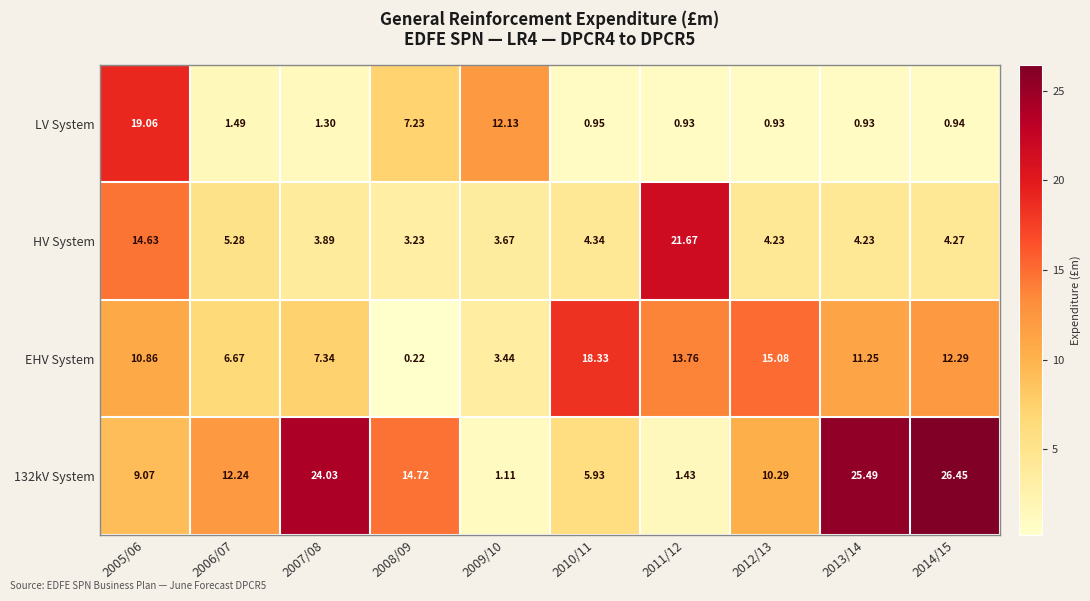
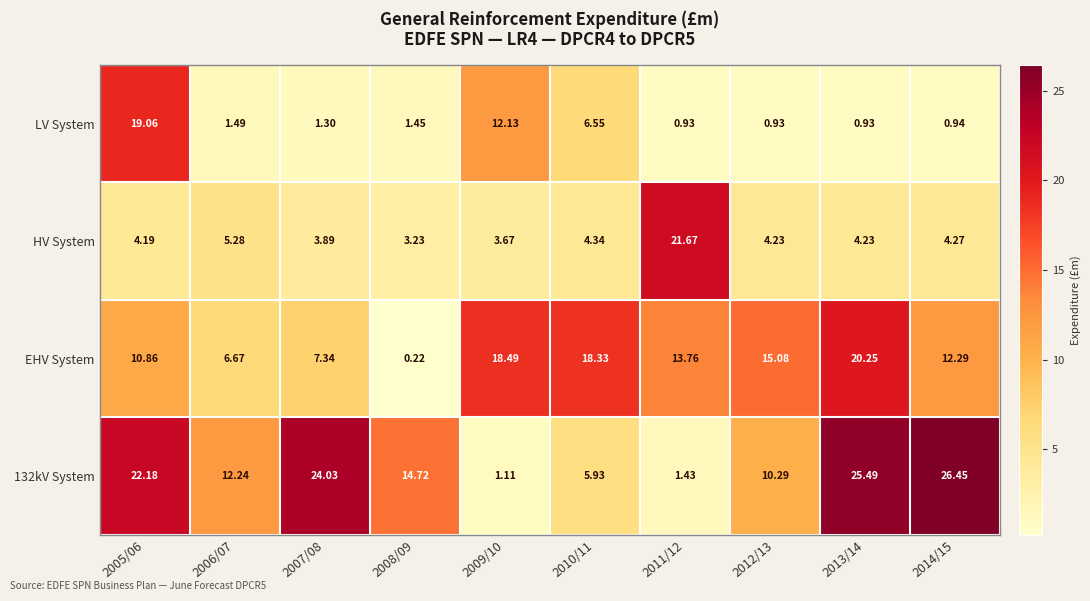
  {
    "LV System": {
      "2005/06": 19.06,
      "2006/07": 1.49,
      "2007/08": 1.30,
-     "2008/09": 7.23,
+     "2008/09": 1.45,
      "2009/10": 12.13,
-     "2010/11": 0.95,
+     "2010/11": 6.55,
      "2011/12": 0.93,
      "2012/13": 0.93,
      "2013/14": 0.93,
      "2014/15": 0.94
    },
    "HV System": {
-     "2005/06": 14.63,
+     "2005/06": 4.19,
      "2006/07": 5.28,
      "2007/08": 3.89,
      "2008/09": 3.23,
      "2009/10": 3.67,
      "2010/11": 4.34,
      "2011/12": 21.67,
      "2012/13": 4.23,
      "2013/14": 4.23,
      "2014/15": 4.27
    },
    "EHV System": {
      "2005/06": 10.86,
      "2006/07": 6.67,
      "2007/08": 7.34,
      "2008/09": 0.22,
-     "2009/10": 3.44,
+     "2009/10": 18.49,
      "2010/11": 18.33,
      "2011/12": 13.76,
      "2012/13": 15.08,
-     "2013/14": 11.25,
+     "2013/14": 20.25,
      "2014/15": 12.29
    },
    "132kV System": {
-     "2005/06": 9.07,
+     "2005/06": 22.18,
      "2006/07": 12.24,
      "2007/08": 24.03,
      "2008/09": 14.72,
      "2009/10": 1.11,
      "2010/11": 5.93,
      "2011/12": 1.43,
      "2012/13": 10.29,
      "2013/14": 25.49,
      "2014/15": 26.45
    }
  }
